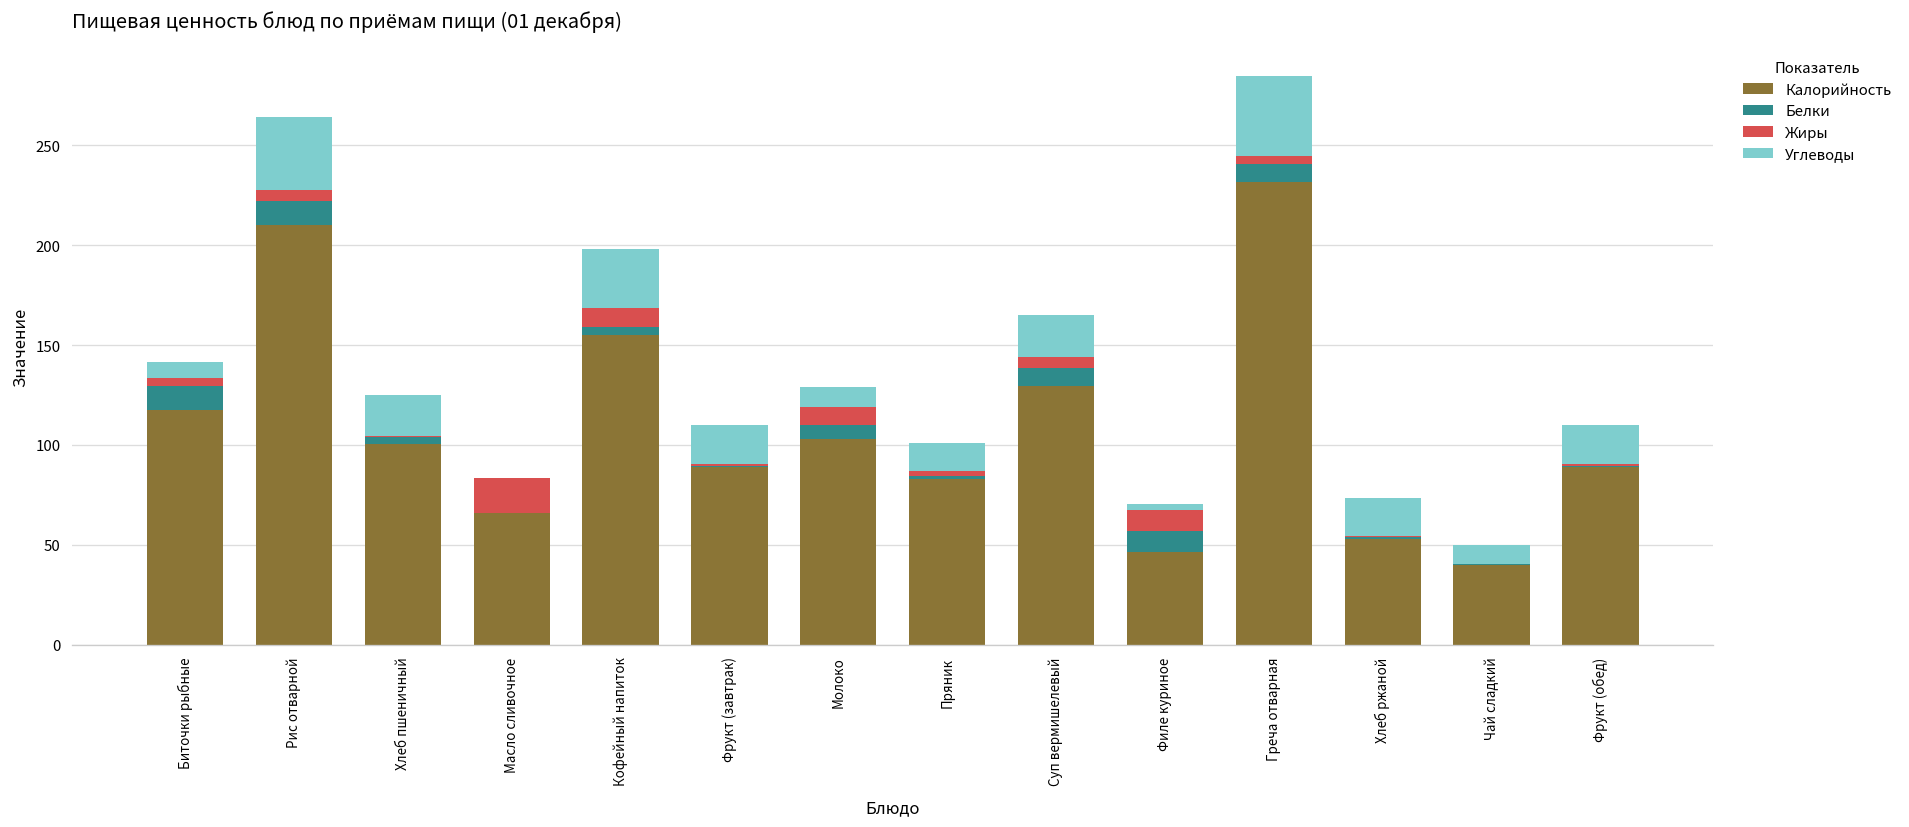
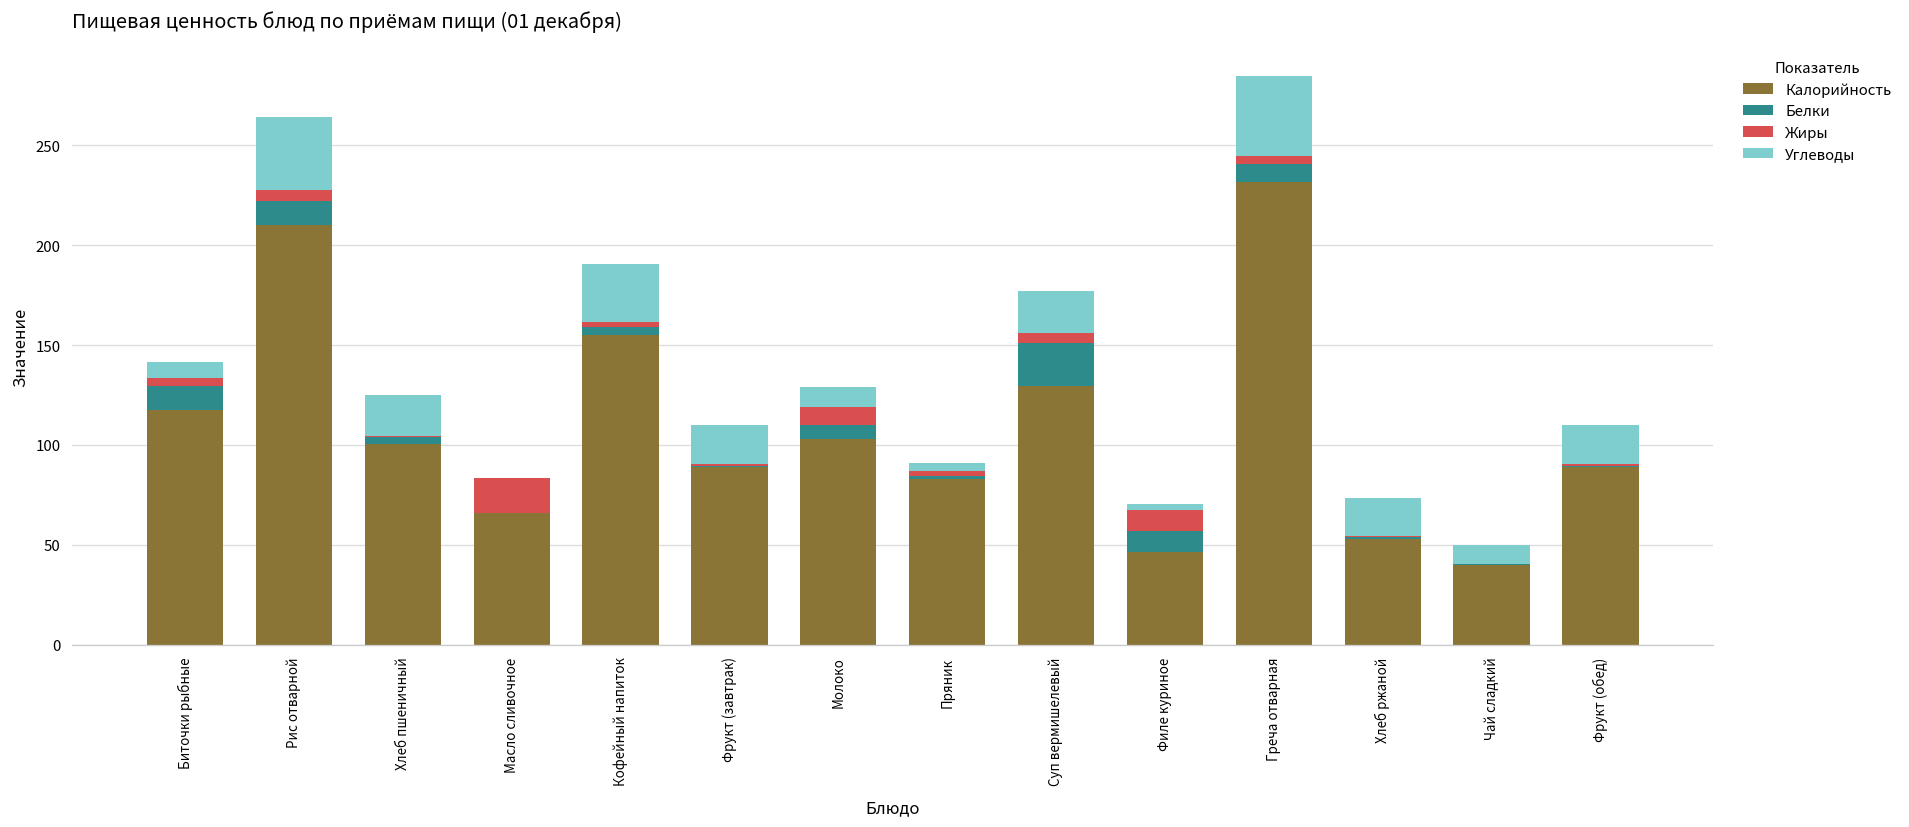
  {
    "Калорийность": {
      "Биточки рыбные": 117,
      "Рис отварной": 210,
      "Хлеб пшеничный": 101,
      "Масло сливочное": 66,
      "Кофейный напиток": 155,
      "Фрукт (завтрак)": 89,
      "Молоко": 103,
      "Пряник": 83,
      "Суп вермишелевый": 129,
      "Филе куриное": 46,
      "Греча отварная": 232,
      "Хлеб ржаной": 53,
      "Чай сладкий": 40,
      "Фрукт (обед)": 89
    },
    "Белки": {
      "Биточки рыбные": 12,
      "Рис отварной": 12,
      "Хлеб пшеничный": 3,
      "Кофейный напиток": 4,
      "Молоко": 7,
      "Пряник": 2,
-     "Суп вермишелевый": 9,
+     "Суп вермишелевый": 22,
      "Филе куриное": 11,
      "Греча отварная": 9
    },
    "Жиры": {
      "Биточки рыбные": 4,
      "Рис отварной": 5,
      "Масло сливочное": 18,
-     "Кофейный напиток": 10,
+     "Кофейный напиток": 3,
      "Молоко": 9,
      "Пряник": 2,
      "Суп вермишелевый": 5,
      "Филе куриное": 10,
      "Греча отварная": 4,
      "Чай сладкий": 0
    },
    "Углеводы": {
      "Биточки рыбные": 8,
      "Рис отварной": 37,
      "Хлеб пшеничный": 21,
      "Кофейный напиток": 29,
      "Фрукт (завтрак)": 20,
      "Молоко": 10,
-     "Пряник": 14,
+     "Пряник": 4,
      "Суп вермишелевый": 21,
      "Филе куриное": 3,
      "Греча отварная": 40,
      "Хлеб ржаной": 19,
      "Чай сладкий": 9,
      "Фрукт (обед)": 20
    }
  }
